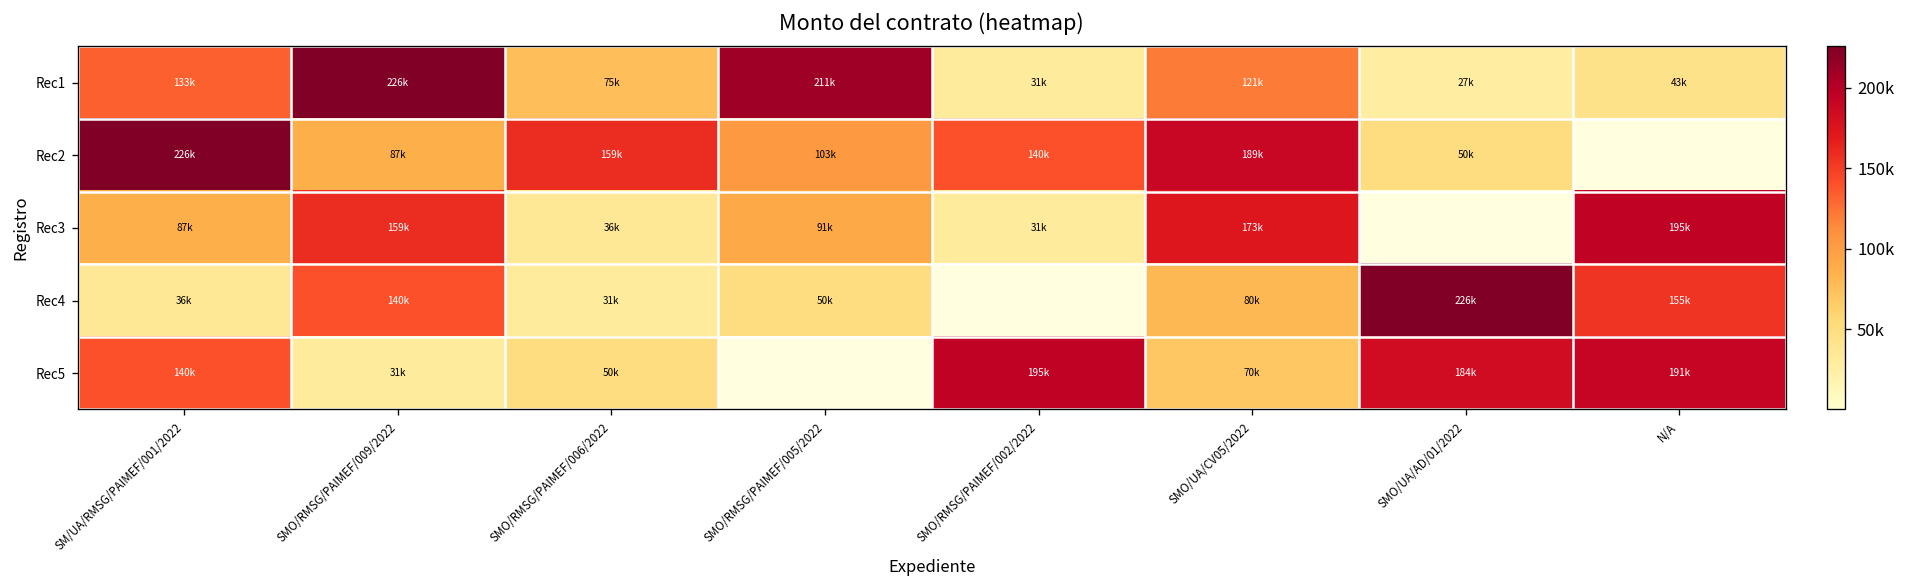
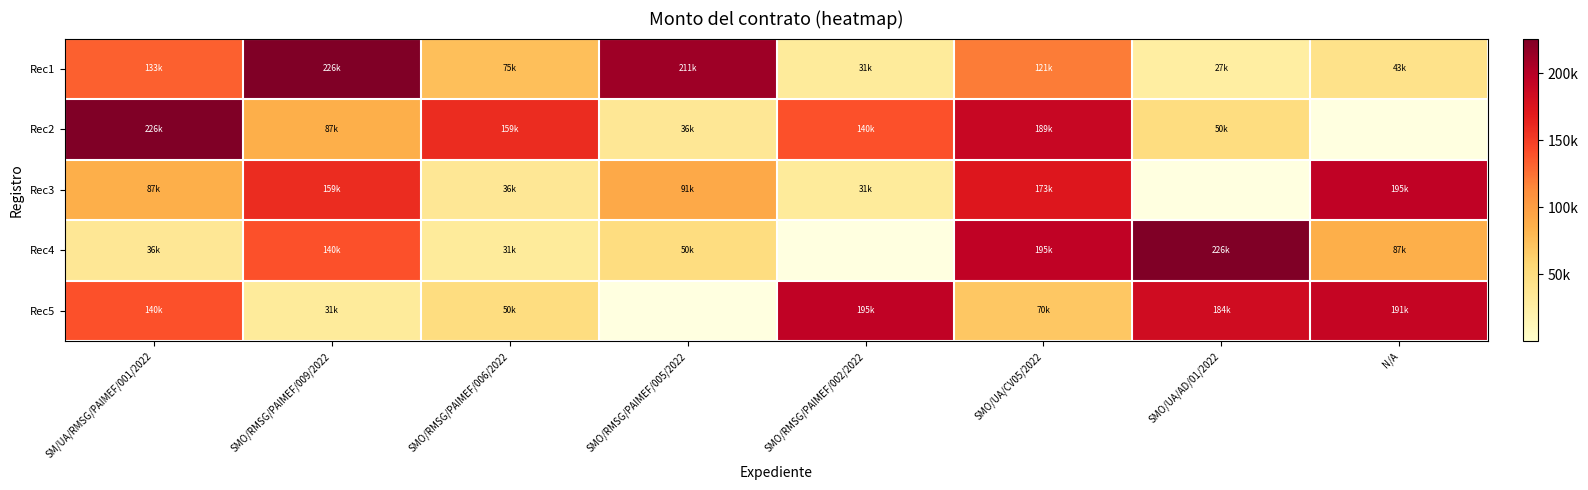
  {
    "Rec1": {
      "SM/UA/RMSG/PAIMEF/001/2022": "133k",
      "SMO/RMSG/PAIMEF/009/2022": "226k",
      "SMO/RMSG/PAIMEF/006/2022": "75k",
      "SMO/RMSG/PAIMEF/005/2022": "211k",
      "SMO/RMSG/PAIMEF/002/2022": "31k",
      "SMO/UA/CV05/2022": "121k",
      "SMO/UA/AD/01/2022": "27k",
      "N/A": "43k"
    },
    "Rec2": {
      "SM/UA/RMSG/PAIMEF/001/2022": "226k",
      "SMO/RMSG/PAIMEF/009/2022": "87k",
      "SMO/RMSG/PAIMEF/006/2022": "159k",
-     "SMO/RMSG/PAIMEF/005/2022": "103k",
+     "SMO/RMSG/PAIMEF/005/2022": "36k",
      "SMO/RMSG/PAIMEF/002/2022": "140k",
      "SMO/UA/CV05/2022": "189k",
      "SMO/UA/AD/01/2022": "50k"
    },
    "Rec3": {
      "SM/UA/RMSG/PAIMEF/001/2022": "87k",
      "SMO/RMSG/PAIMEF/009/2022": "159k",
      "SMO/RMSG/PAIMEF/006/2022": "36k",
      "SMO/RMSG/PAIMEF/005/2022": "91k",
      "SMO/RMSG/PAIMEF/002/2022": "31k",
      "SMO/UA/CV05/2022": "173k",
      "N/A": "195k"
    },
    "Rec4": {
      "SM/UA/RMSG/PAIMEF/001/2022": "36k",
      "SMO/RMSG/PAIMEF/009/2022": "140k",
      "SMO/RMSG/PAIMEF/006/2022": "31k",
      "SMO/RMSG/PAIMEF/005/2022": "50k",
-     "SMO/UA/CV05/2022": "80k",
+     "SMO/UA/CV05/2022": "195k",
      "SMO/UA/AD/01/2022": "226k",
-     "N/A": "155k"
+     "N/A": "87k"
    },
    "Rec5": {
      "SM/UA/RMSG/PAIMEF/001/2022": "140k",
      "SMO/RMSG/PAIMEF/009/2022": "31k",
      "SMO/RMSG/PAIMEF/006/2022": "50k",
      "SMO/RMSG/PAIMEF/002/2022": "195k",
      "SMO/UA/CV05/2022": "70k",
      "SMO/UA/AD/01/2022": "184k",
      "N/A": "191k"
    }
  }
